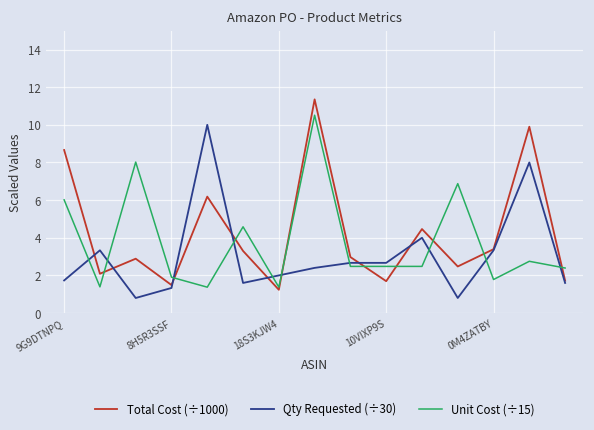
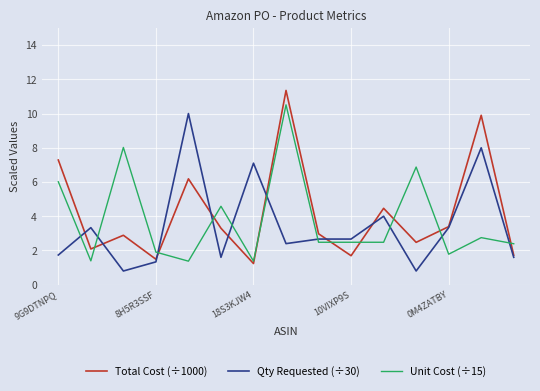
  {
    "Total Cost (÷1000)": {
-     "9G9DTNPQ": 8.7,
+     "9G9DTNPQ": 7.3,
      "8H5R3SSF": 1.5,
      "10VIXP9S": 1.7
    },
    "Qty Requested (÷30)": {
      "9G9DTNPQ": 1.7,
      "8H5R3SSF": 1.3,
-     "18S3KJW4": 2.0,
+     "18S3KJW4": 7.1,
      "10VIXP9S": 2.7
    },
    "Unit Cost (÷15)": {
      "9G9DTNPQ": 6.0,
      "8H5R3SSF": 1.9,
      "10VIXP9S": 2.5,
      "0M4ZATBY": 1.8
    }
  }
